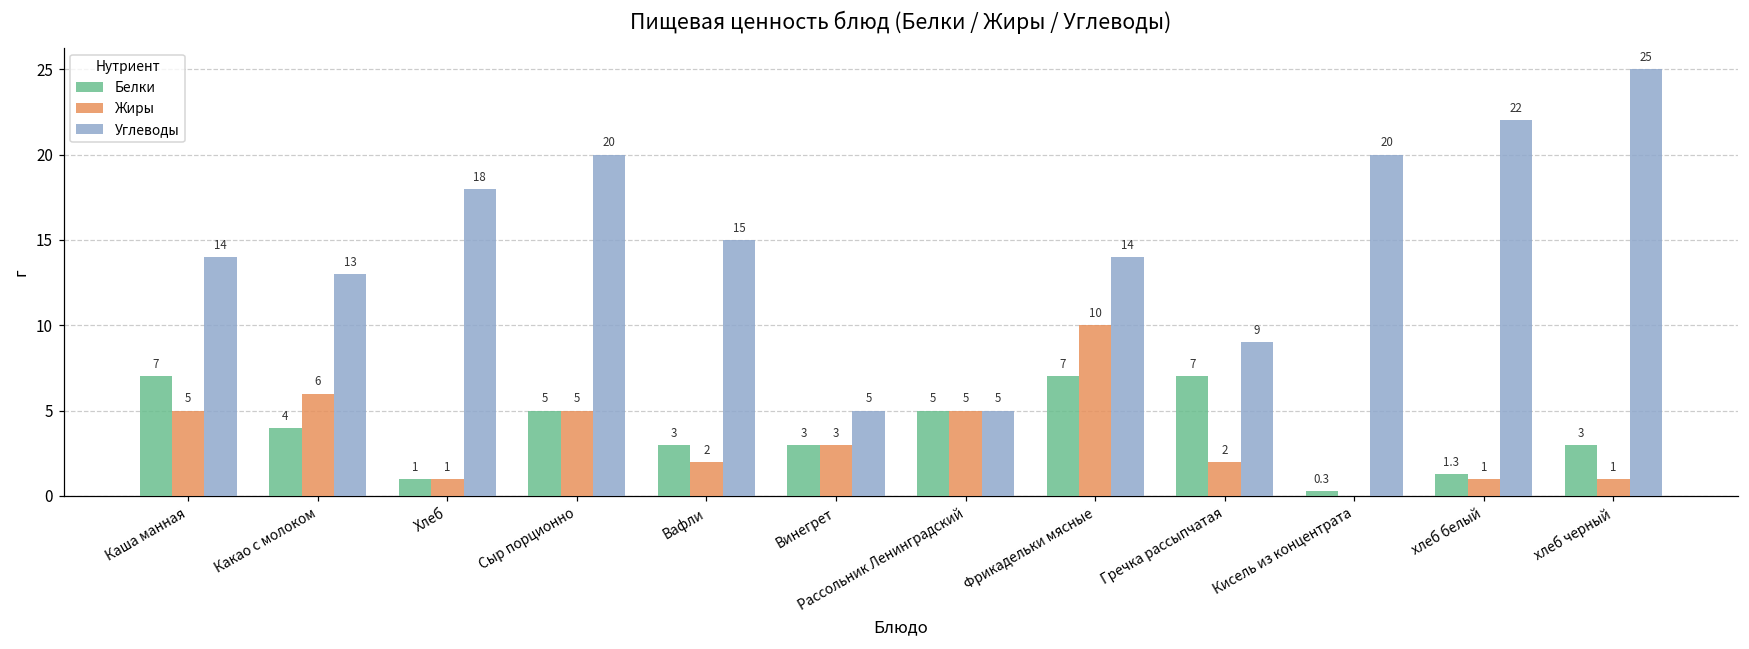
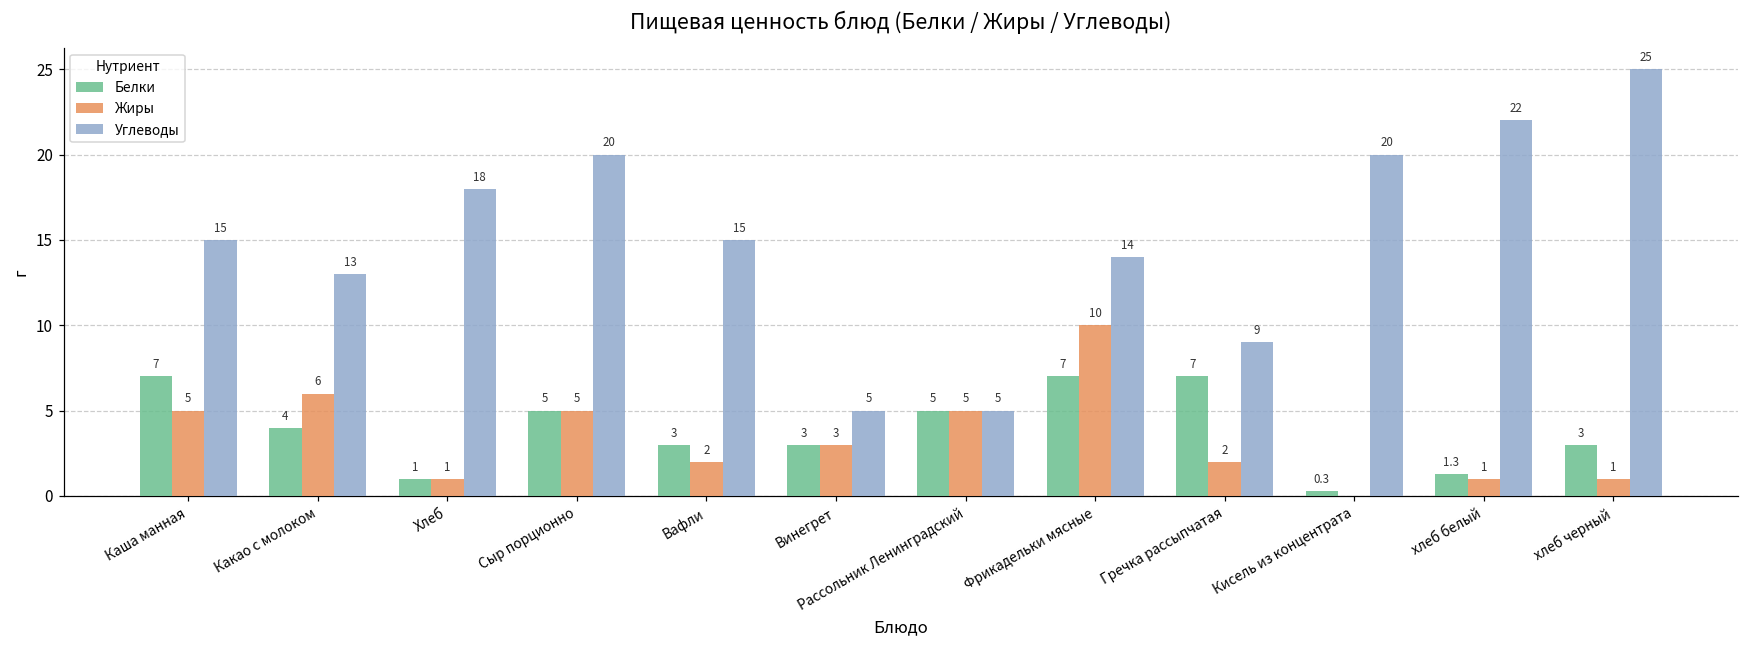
  {
    "Белки": {
      "Каша манная": 7,
      "Какао с молоком": 4,
      "Хлеб": 1,
      "Сыр порционно": 5,
      "Вафли": 3,
      "Винегрет": 3,
      "Рассольник Ленинградский": 5,
      "Фрикадельки мясные": 7,
      "Гречка рассыпчатая": 7,
      "Кисель из концентрата": 0.3,
      "хлеб белый": 1.3,
      "хлеб черный": 3
    },
    "Жиры": {
      "Каша манная": 5,
      "Какао с молоком": 6,
      "Хлеб": 1,
      "Сыр порционно": 5,
      "Вафли": 2,
      "Винегрет": 3,
      "Рассольник Ленинградский": 5,
      "Фрикадельки мясные": 10,
      "Гречка рассыпчатая": 2,
      "хлеб белый": 1,
      "хлеб черный": 1
    },
    "Углеводы": {
-     "Каша манная": 14,
+     "Каша манная": 15,
      "Какао с молоком": 13,
      "Хлеб": 18,
      "Сыр порционно": 20,
      "Вафли": 15,
      "Винегрет": 5,
      "Рассольник Ленинградский": 5,
      "Фрикадельки мясные": 14,
      "Гречка рассыпчатая": 9,
      "Кисель из концентрата": 20,
      "хлеб белый": 22,
      "хлеб черный": 25
    }
  }
